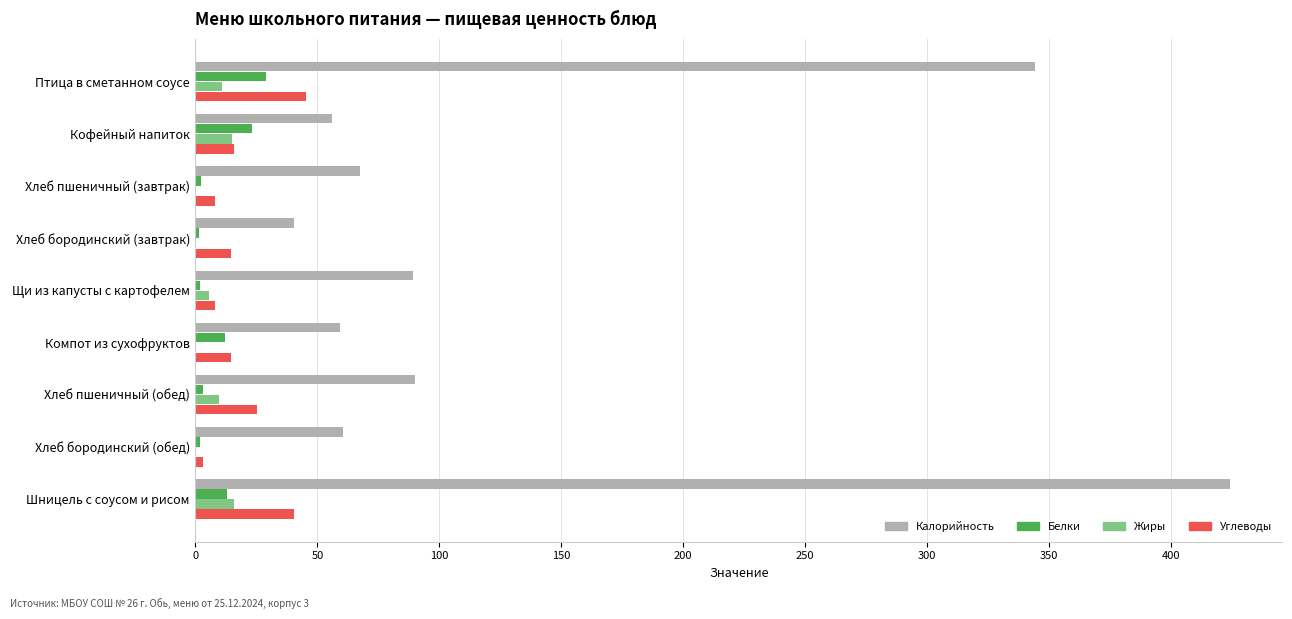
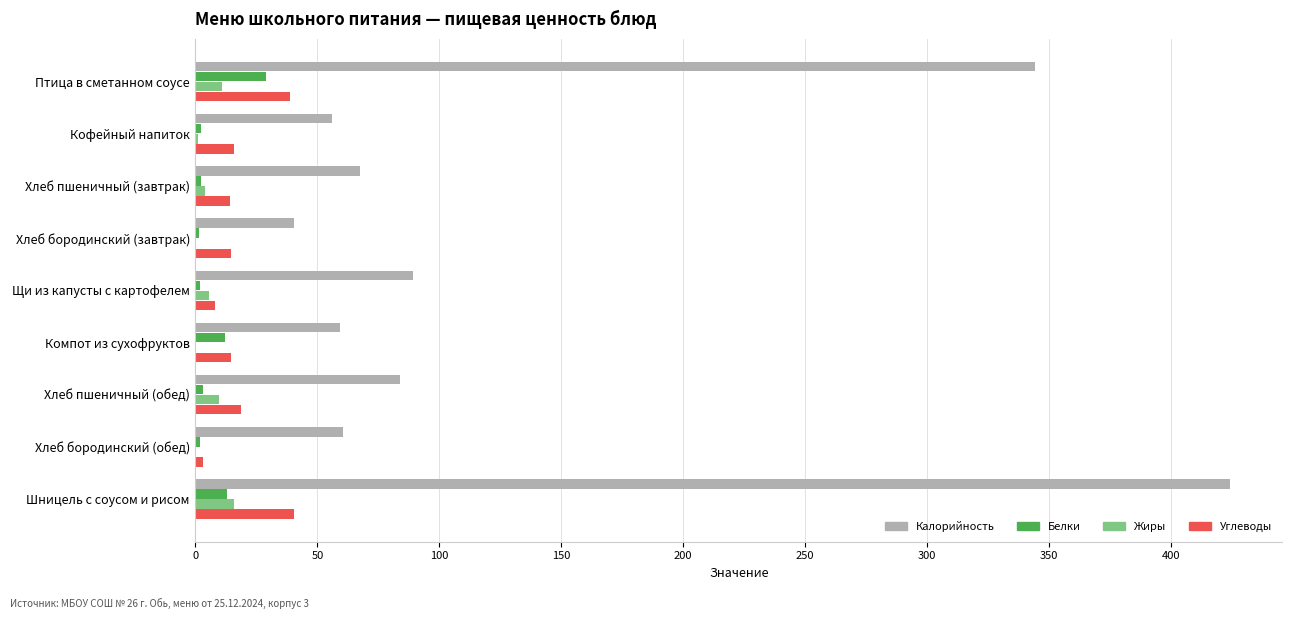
  {
    "Калорийность": {
      "Птица в сметанном соусе": 344,
      "Кофейный напиток": 56,
      "Хлеб пшеничный (завтрак)": 68,
      "Хлеб бородинский (завтрак)": 40,
      "Щи из капусты с картофелем": 89,
      "Компот из сухофруктов": 59,
-     "Хлеб пшеничный (обед)": 90,
+     "Хлеб пшеничный (обед)": 84,
      "Хлеб бородинский (обед)": 61,
      "Шницель с соусом и рисом": 424
    },
    "Белки": {
      "Птица в сметанном соусе": 29,
-     "Кофейный напиток": 23,
+     "Кофейный напиток": 2,
      "Хлеб пшеничный (завтрак)": 2,
      "Хлеб бородинский (завтрак)": 1,
      "Щи из капусты с картофелем": 2,
      "Компот из сухофруктов": 12,
      "Хлеб пшеничный (обед)": 3,
      "Хлеб бородинский (обед)": 2,
      "Шницель с соусом и рисом": 13
    },
    "Жиры": {
      "Птица в сметанном соусе": 11,
-     "Кофейный напиток": 15,
-     "Хлеб пшеничный (завтрак)": 0,
+     "Кофейный напиток": 1,
+     "Хлеб пшеничный (завтрак)": 4,
      "Щи из капусты с картофелем": 6,
      "Компот из сухофруктов": 0,
      "Хлеб пшеничный (обед)": 10,
      "Шницель с соусом и рисом": 16
    },
    "Углеводы": {
-     "Птица в сметанном соусе": 45,
+     "Птица в сметанном соусе": 39,
      "Кофейный напиток": 16,
-     "Хлеб пшеничный (завтрак)": 8,
+     "Хлеб пшеничный (завтрак)": 14,
      "Хлеб бородинский (завтрак)": 14,
      "Щи из капусты с картофелем": 8,
      "Компот из сухофруктов": 15,
-     "Хлеб пшеничный (обед)": 25,
+     "Хлеб пшеничный (обед)": 19,
      "Хлеб бородинский (обед)": 3,
      "Шницель с соусом и рисом": 40
    }
  }
